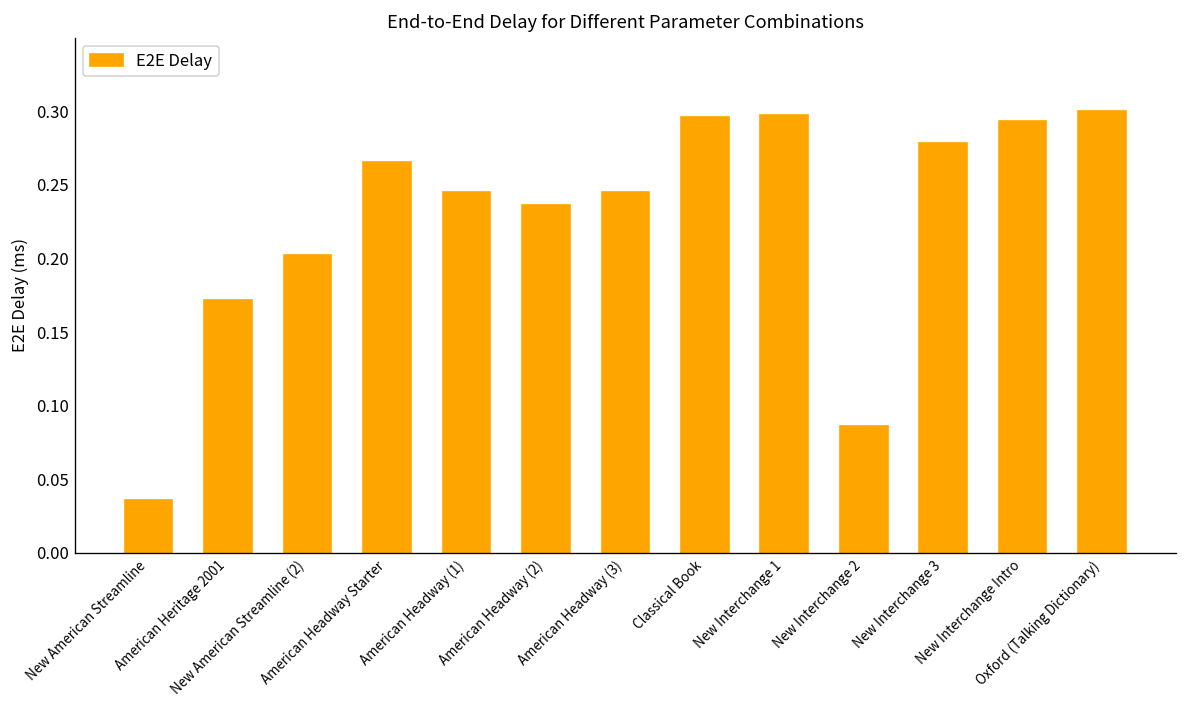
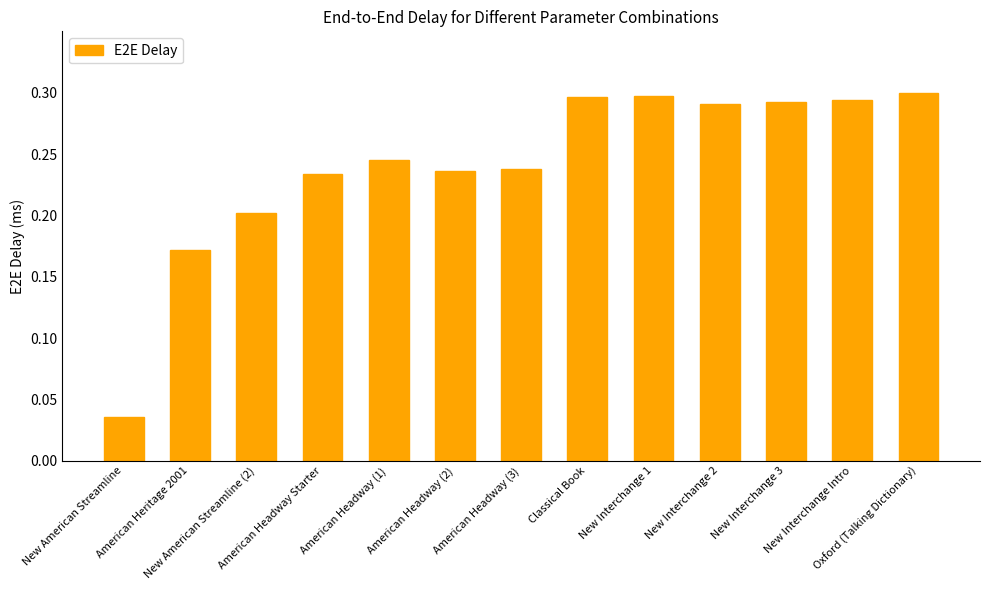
  {
    "New American Streamline": 0.036,
    "American Heritage 2001": 0.172,
    "New American Streamline (2)": 0.202,
-   "American Headway Starter": 0.266,
+   "American Headway Starter": 0.234,
    "American Headway (1)": 0.245,
    "American Headway (2)": 0.236,
-   "American Headway (3)": 0.245,
+   "American Headway (3)": 0.238,
    "Classical Book": 0.296,
    "New Interchange 1": 0.297,
-   "New Interchange 2": 0.086,
-   "New Interchange 3": 0.278,
+   "New Interchange 2": 0.291,
+   "New Interchange 3": 0.292,
    "New Interchange Intro": 0.294,
    "Oxford (Talking Dictionary)": 0.300
  }
